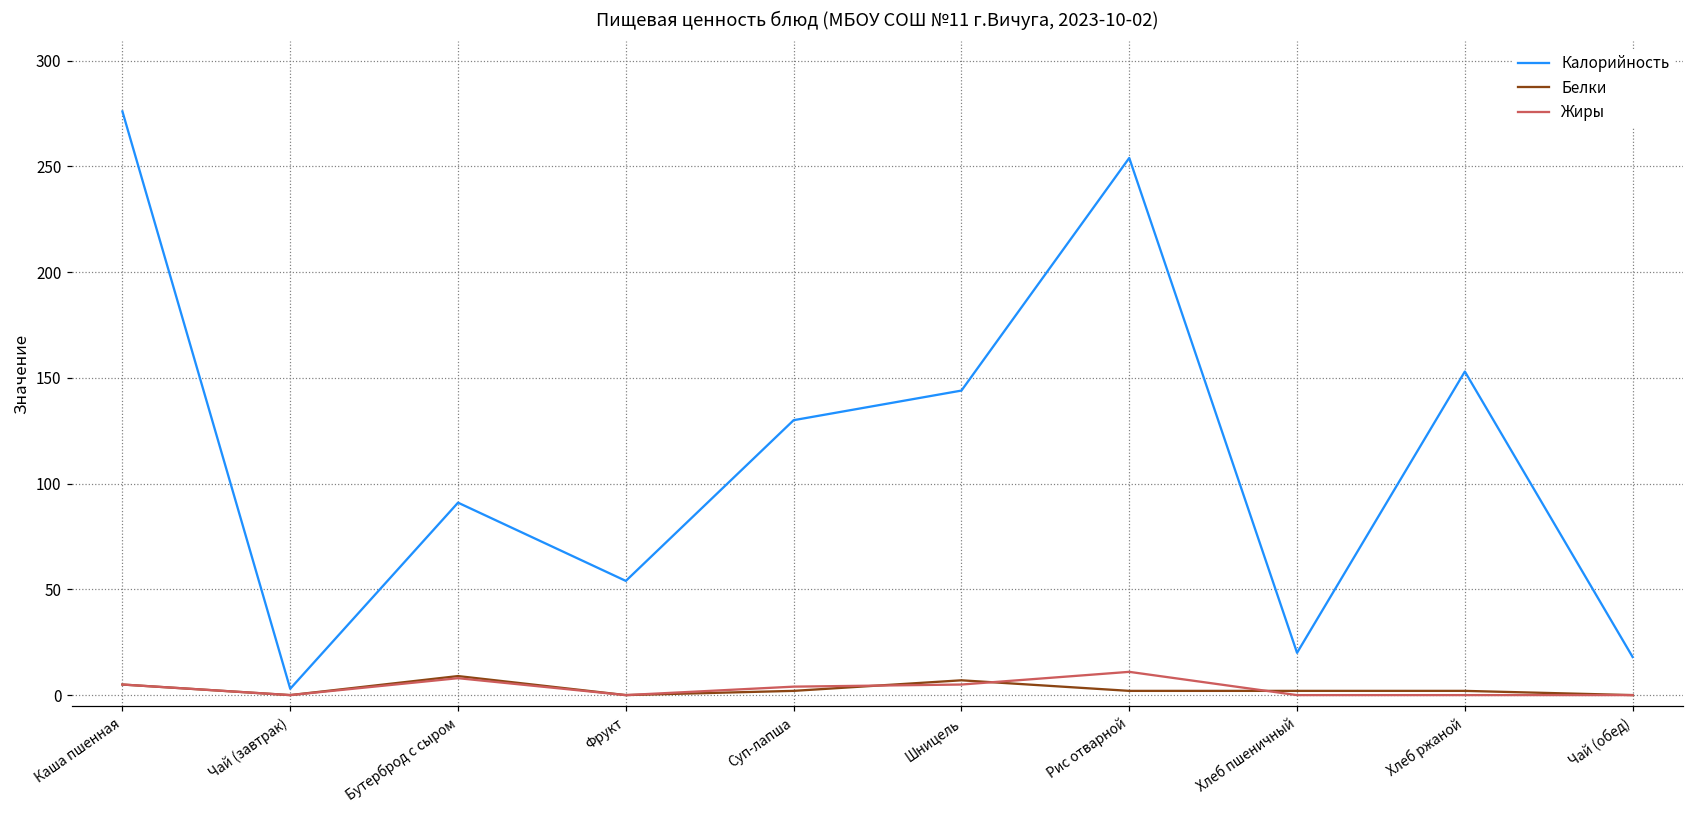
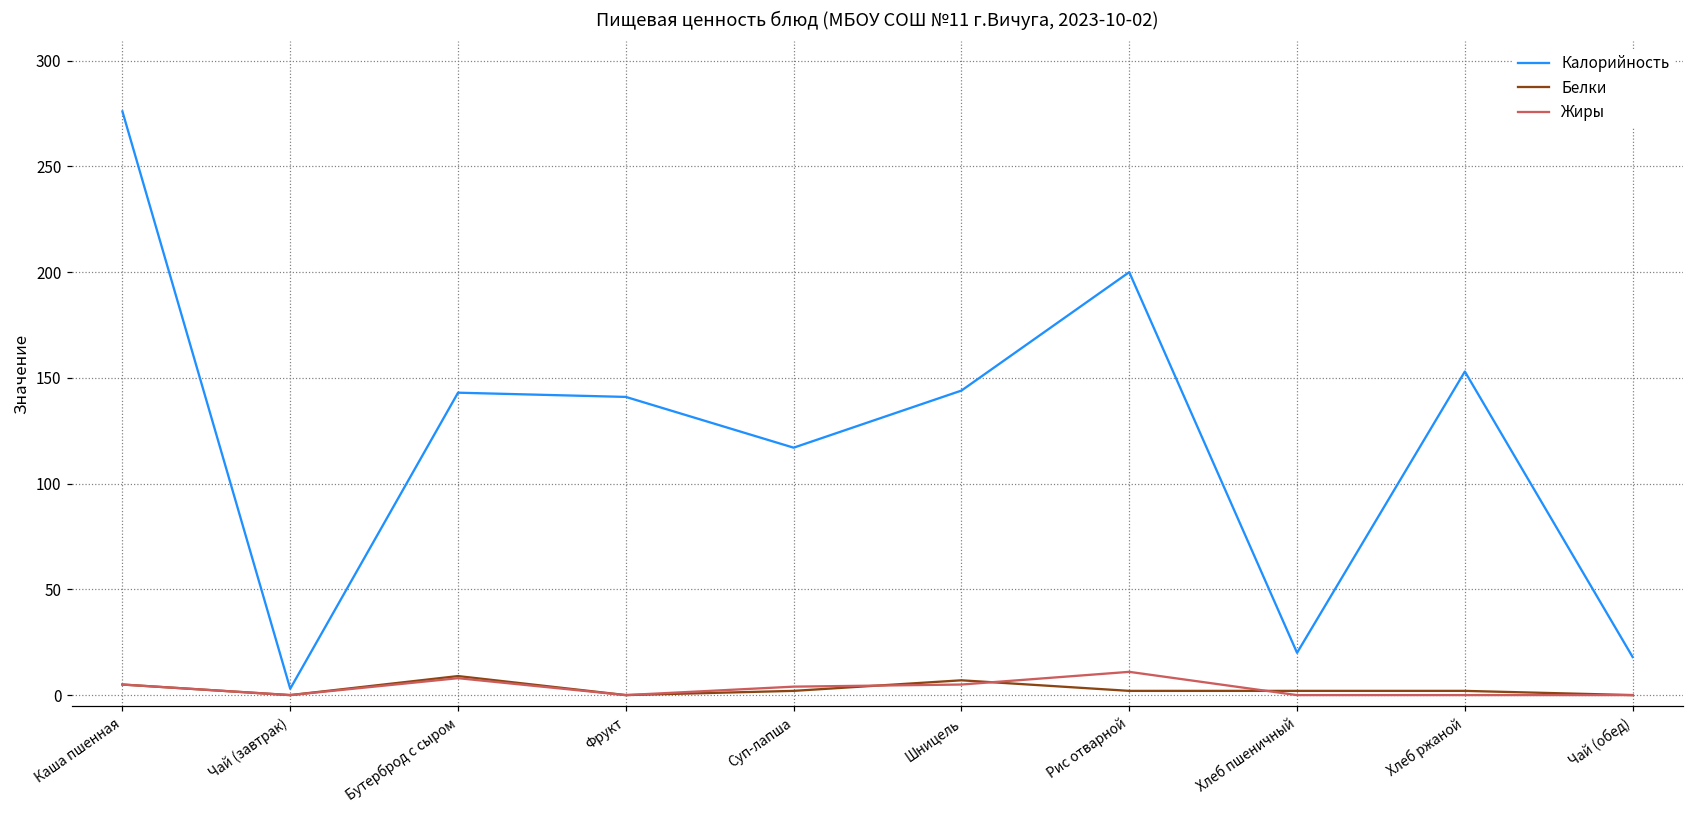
  {
    "Калорийность": {
      "Каша пшенная": 276,
      "Чай (завтрак)": 3,
-     "Бутерброд с сыром": 91,
-     "Фрукт": 54,
-     "Суп-лапша": 130,
+     "Бутерброд с сыром": 143,
+     "Фрукт": 141,
+     "Суп-лапша": 117,
      "Шницель": 144,
-     "Рис отварной": 254,
+     "Рис отварной": 200,
      "Хлеб пшеничный": 20,
      "Хлеб ржаной": 153,
      "Чай (обед)": 18
    },
    "Белки": {
      "Суп-лапша": 2,
      "Шницель": 7,
      "Рис отварной": 2,
      "Хлеб пшеничный": 2,
      "Хлеб ржаной": 2
    },
    "Жиры": {
      "Суп-лапша": 4,
      "Шницель": 5,
      "Рис отварной": 11,
      "Хлеб пшеничный": 0,
      "Хлеб ржаной": 0
    }
  }
